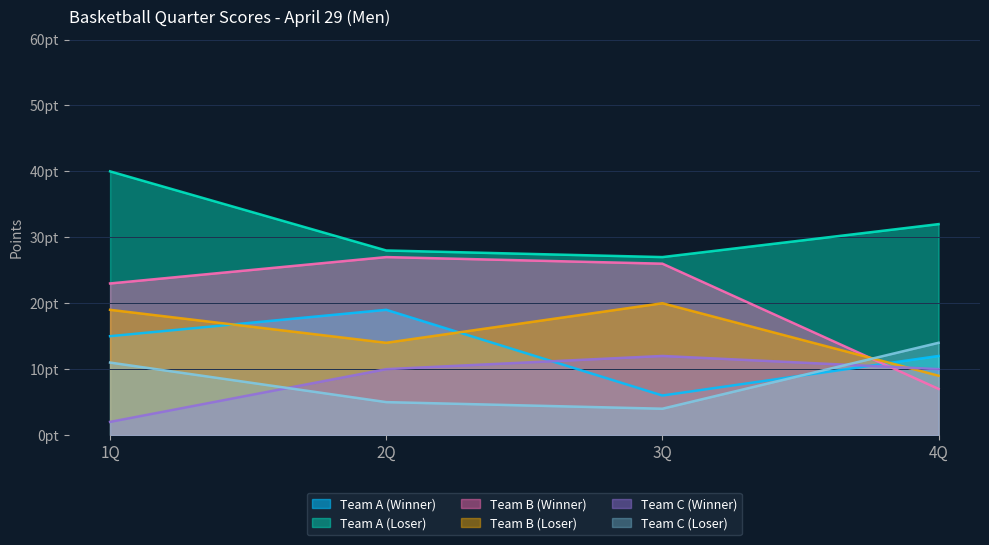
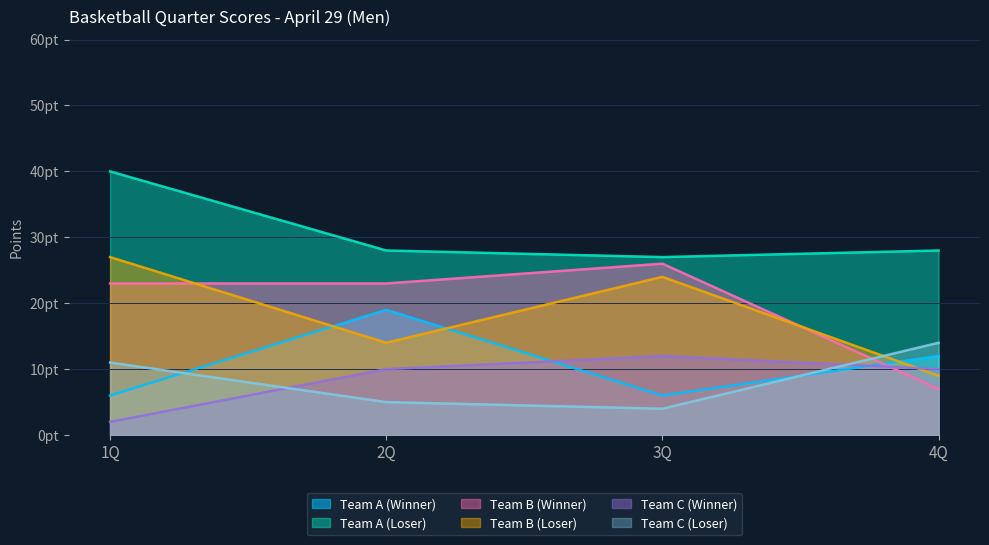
  {
    "Team A (Winner)": {
-     "1Q": "15pt",
+     "1Q": "6pt",
      "2Q": "19pt",
      "3Q": "6pt",
      "4Q": "12pt"
    },
    "Team A (Loser)": {
      "1Q": "40pt",
      "2Q": "28pt",
      "3Q": "27pt",
-     "4Q": "32pt"
+     "4Q": "28pt"
    },
    "Team B (Winner)": {
      "1Q": "23pt",
-     "2Q": "27pt",
+     "2Q": "23pt",
      "3Q": "26pt",
      "4Q": "7pt"
    },
    "Team B (Loser)": {
-     "1Q": "19pt",
+     "1Q": "27pt",
      "2Q": "14pt",
-     "3Q": "20pt",
+     "3Q": "24pt",
      "4Q": "9pt"
    }
  }
